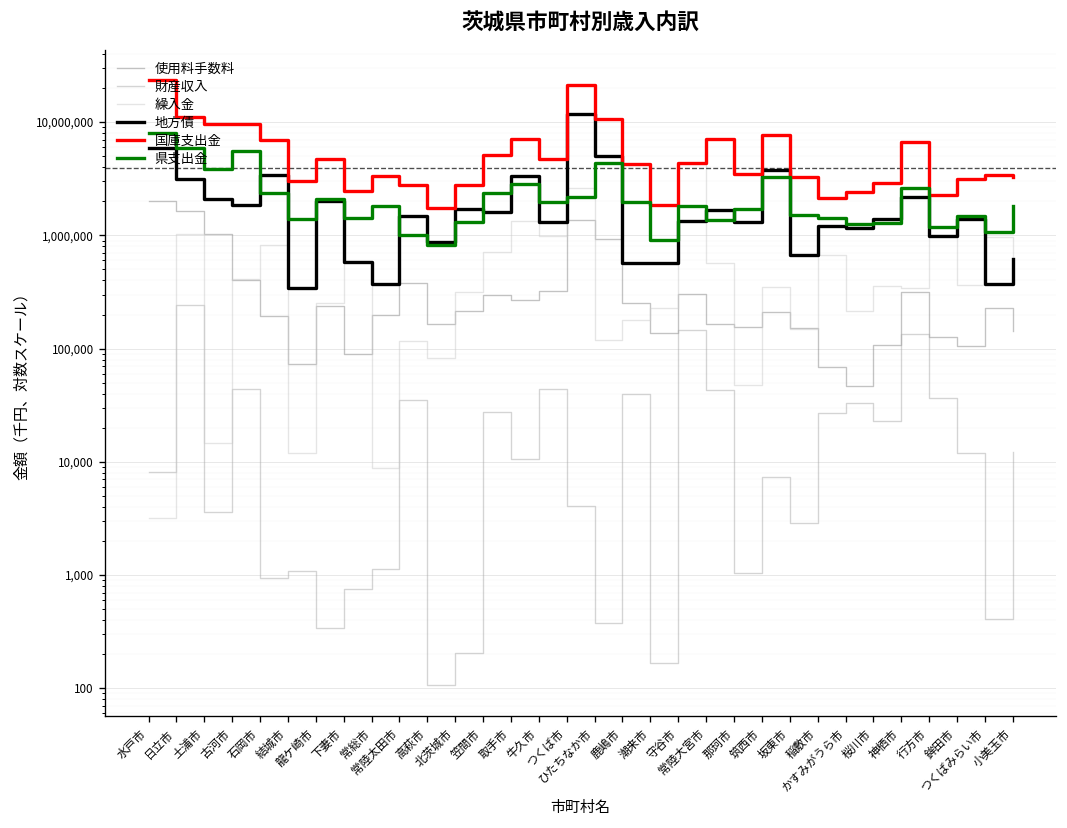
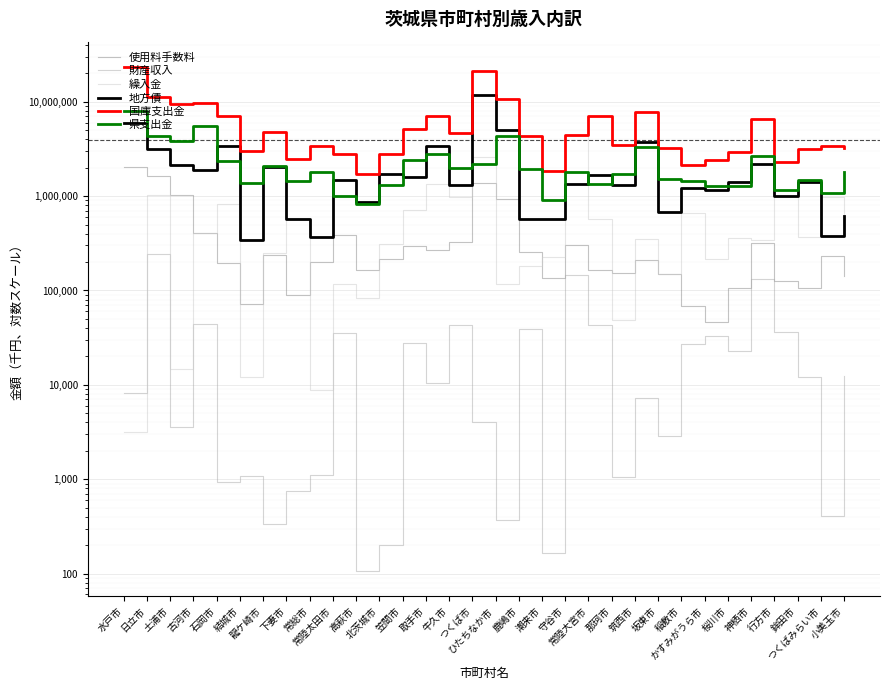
  {
    "地方債": {
      "水戸市": "6,000,000",
      "日立市": "3,200,000",
      "土浦市": "2,100,000",
      "古河市": "1,900,000",
      "石岡市": "3,400,000",
      "結城市": "340,000",
      "常総市": "370,000",
      "常陸太田市": "1,500,000",
      "北茨城市": "1,700,000",
      "笠間市": "1,600,000",
      "取手市": "3,400,000",
      "牛久市": "1,300,000",
      "つくば市": "12,000,000",
      "ひたちなか市": "5,000,000",
      "鹿嶋市": "600,000",
      "潮来市": "600,000",
      "守谷市": "1,300,000",
      "常陸大宮市": "1,700,000",
      "那珂市": "1,300,000",
      "筑西市": "3,700,000",
      "坂東市": "700,000",
      "稲敷市": "1,200,000",
      "かすみがうら市": "1,200,000",
      "桜川市": "1,400,000",
      "神栖市": "2,200,000",
      "つくばみらい市": "370,000",
      "小美玉市": "600,000"
    },
    "国庫支出金": {
      "水戸市": "23,000,000",
      "日立市": "11,000,000",
      "土浦市": "10,000,000",
      "古河市": "10,000,000",
      "石岡市": "7,000,000",
      "結城市": "3,000,000",
      "龍ケ崎市": "5,000,000",
      "下妻市": "2,500,000",
      "常総市": "3,400,000",
      "常陸太田市": "2,800,000",
      "高萩市": "1,700,000",
      "北茨城市": "2,800,000",
      "笠間市": "5,000,000",
      "取手市": "7,000,000",
      "牛久市": "5,000,000",
      "つくば市": "21,000,000",
      "ひたちなか市": "11,000,000",
      "鹿嶋市": "4,000,000",
      "潮来市": "1,800,000",
      "常陸大宮市": "7,000,000",
      "那珂市": "3,500,000",
      "筑西市": "8,000,000",
      "坂東市": "3,300,000",
      "稲敷市": "2,100,000",
      "かすみがうら市": "2,400,000",
      "桜川市": "2,900,000",
      "神栖市": "7,000,000",
      "行方市": "2,300,000",
      "鉾田市": "3,100,000",
      "つくばみらい市": "3,400,000",
      "小美玉市": "3,300,000"
    },
    "県支出金": {
      "水戸市": "8,000,000",
-     "日立市": "6,000,000",
+     "日立市": "4,000,000",
      "土浦市": "3,900,000",
      "古河市": "6,000,000",
      "石岡市": "2,400,000",
      "結城市": "1,400,000",
      "下妻市": "1,400,000",
      "常総市": "1,800,000",
      "常陸太田市": "1,000,000",
      "北茨城市": "1,300,000",
      "笠間市": "2,400,000",
      "取手市": "2,800,000",
      "牛久市": "2,000,000",
      "つくば市": "2,200,000",
      "ひたちなか市": "4,000,000",
      "鹿嶋市": "2,000,000",
      "潮来市": "900,000",
      "守谷市": "1,800,000",
      "常陸大宮市": "1,400,000",
      "那珂市": "1,700,000",
      "筑西市": "3,300,000",
      "坂東市": "1,500,000",
      "稲敷市": "1,400,000",
      "かすみがうら市": "1,300,000",
      "桜川市": "1,300,000",
      "神栖市": "2,600,000",
      "行方市": "1,200,000",
      "つくばみらい市": "1,100,000",
      "小美玉市": "1,800,000"
    }
  }
